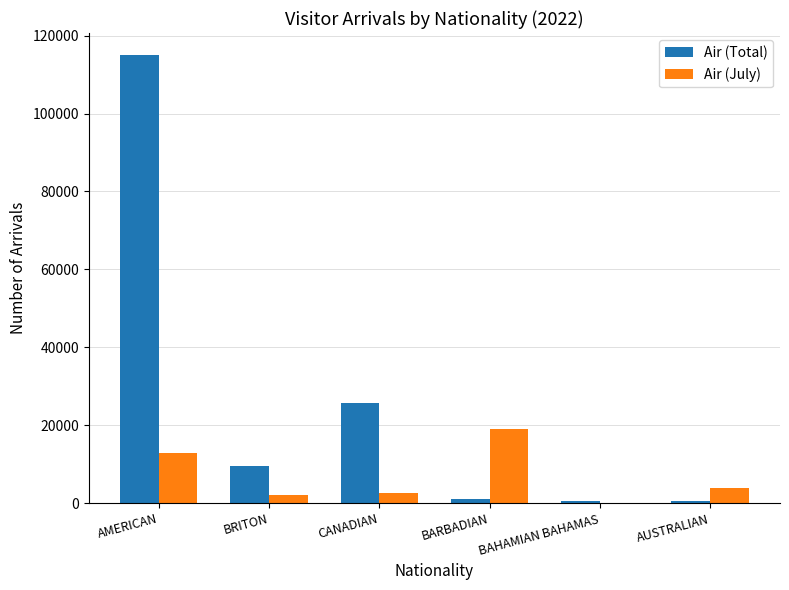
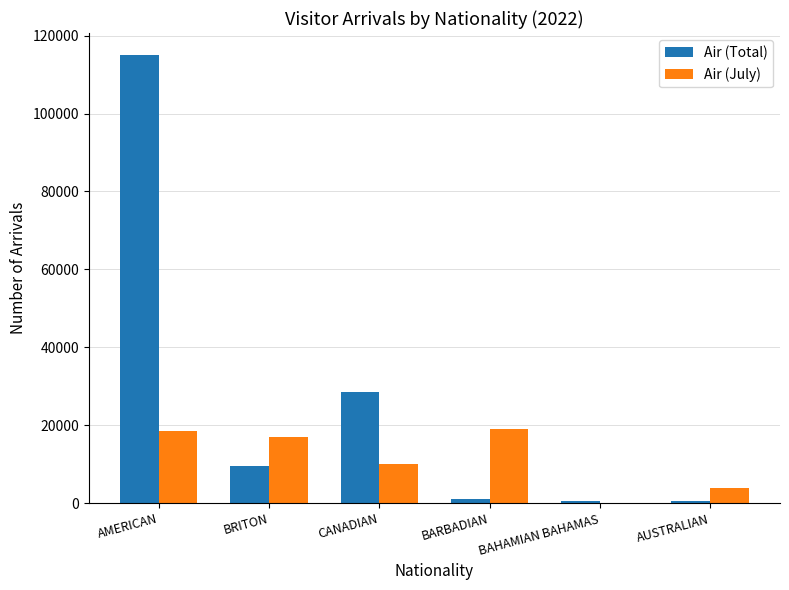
  {
    "Air (Total)": {
      "AMERICAN": 115000,
      "BRITON": 9000,
-     "CANADIAN": 26000,
+     "CANADIAN": 29000,
      "BARBADIAN": 1000
    },
    "Air (July)": {
-     "AMERICAN": 13000,
-     "BRITON": 2000,
-     "CANADIAN": 3000,
+     "AMERICAN": 19000,
+     "BRITON": 17000,
+     "CANADIAN": 10000,
      "BARBADIAN": 19000,
      "AUSTRALIAN": 4000
    }
  }
